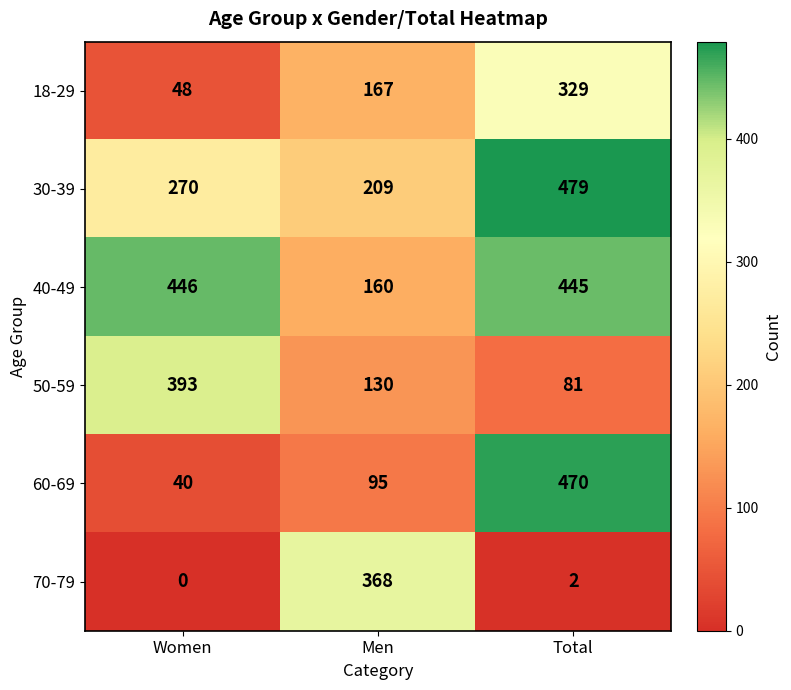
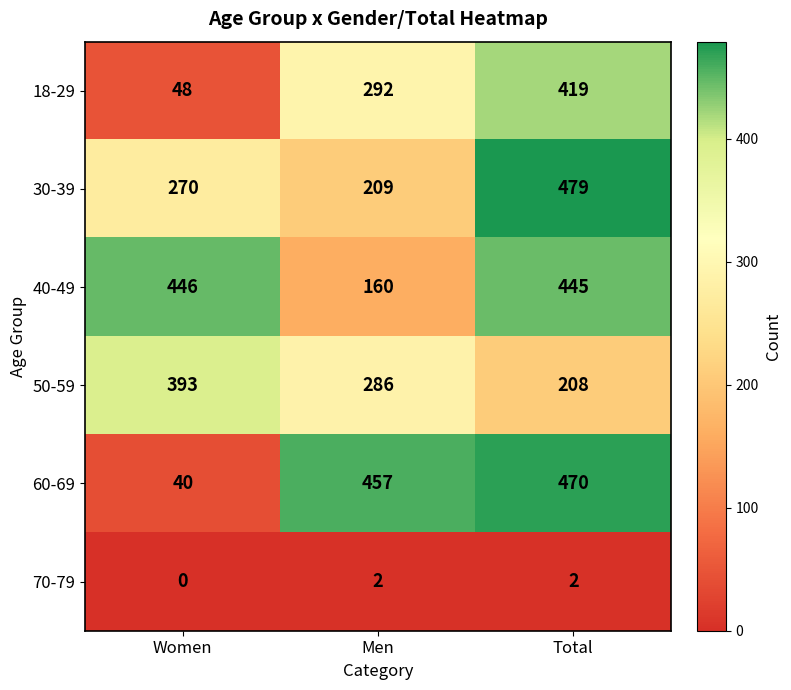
  {
    "18-29": {
      "Women": 48,
-     "Men": 167,
-     "Total": 329
+     "Men": 292,
+     "Total": 419
    },
    "30-39": {
      "Women": 270,
      "Men": 209,
      "Total": 479
    },
    "40-49": {
      "Women": 446,
      "Men": 160,
      "Total": 445
    },
    "50-59": {
      "Women": 393,
-     "Men": 130,
-     "Total": 81
+     "Men": 286,
+     "Total": 208
    },
    "60-69": {
      "Women": 40,
-     "Men": 95,
+     "Men": 457,
      "Total": 470
    },
    "70-79": {
      "Women": 0,
-     "Men": 368,
+     "Men": 2,
      "Total": 2
    }
  }
